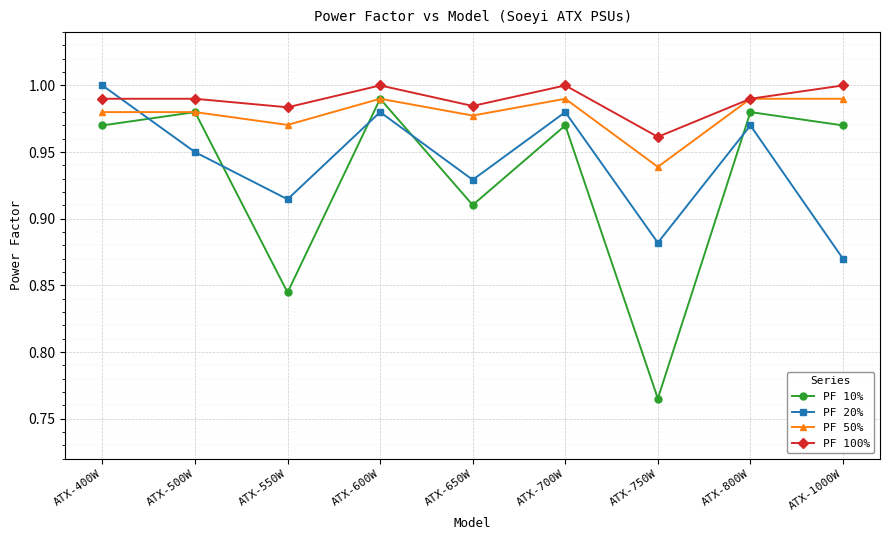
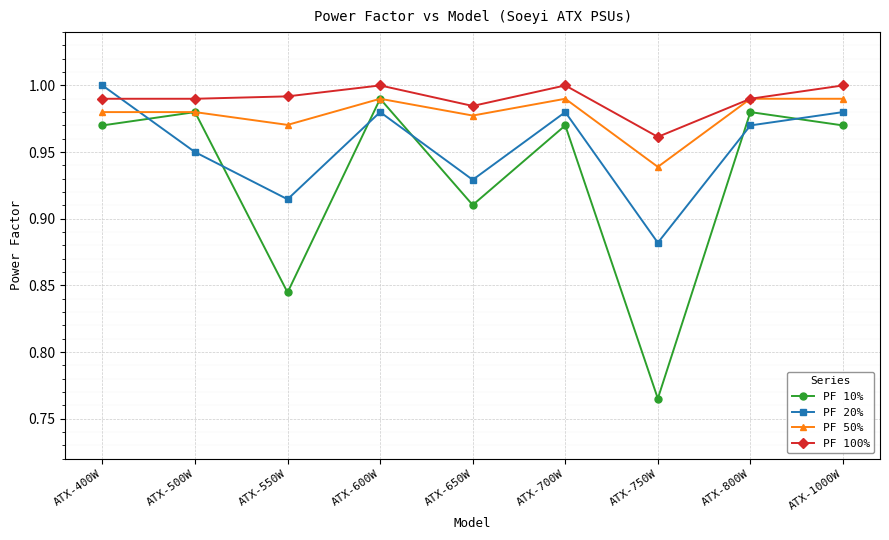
  {
    "PF 10%": {
      "ATX-400W": 0.970,
      "ATX-550W": 0.845,
      "ATX-650W": 0.910,
      "ATX-700W": 0.970,
      "ATX-750W": 0.765,
      "ATX-800W": 0.980,
      "ATX-1000W": 0.970
    },
    "PF 20%": {
      "ATX-400W": 1.00,
      "ATX-500W": 0.95,
      "ATX-550W": 0.915,
      "ATX-600W": 0.98,
      "ATX-650W": 0.93,
      "ATX-700W": 0.98,
      "ATX-750W": 0.882,
      "ATX-800W": 0.97,
-     "ATX-1000W": 0.87
+     "ATX-1000W": 0.98
    },
    "PF 50%": {
      "ATX-400W": 0.980,
      "ATX-550W": 0.970,
      "ATX-650W": 0.977,
      "ATX-700W": 0.990,
      "ATX-750W": 0.939,
      "ATX-1000W": 0.990
    },
    "PF 100%": {
      "ATX-400W": 0.990,
      "ATX-500W": 0.990,
-     "ATX-550W": 0.984,
+     "ATX-550W": 0.992,
      "ATX-600W": 1.000,
      "ATX-650W": 0.985,
      "ATX-700W": 1.000,
      "ATX-750W": 0.961,
      "ATX-1000W": 1.000
    }
  }
